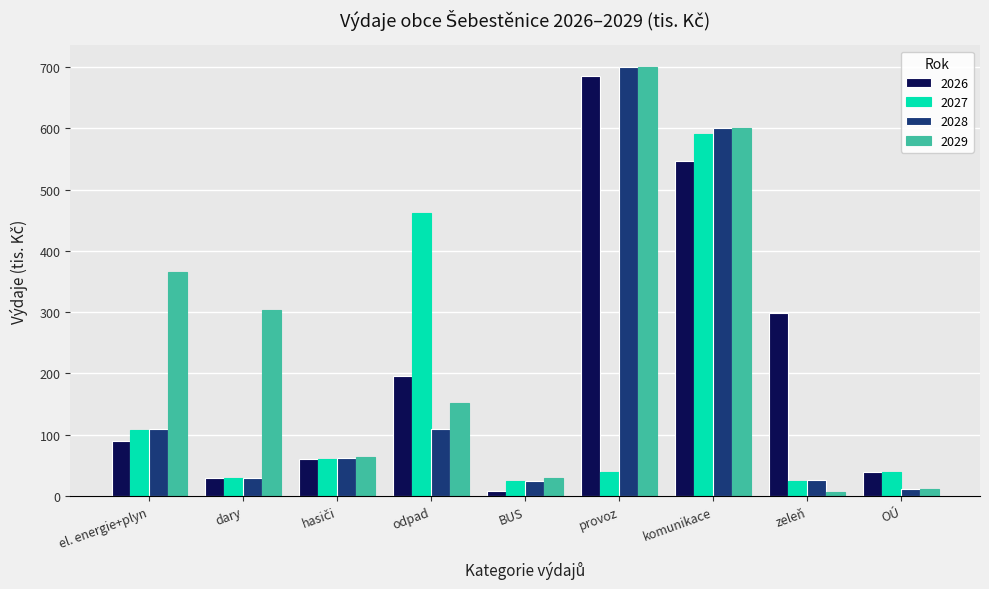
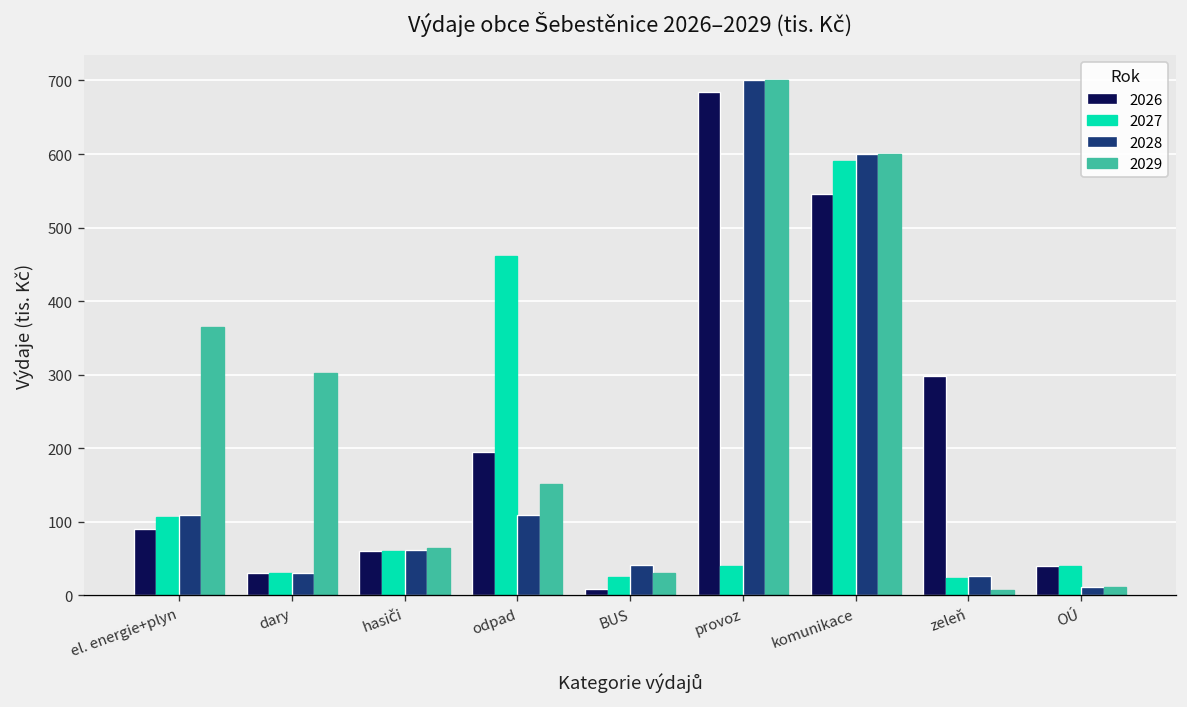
  {
    "2026": {
      "el. energie+plyn": 90,
      "dary": 30,
      "hasiči": 60,
      "odpad": 200,
      "BUS": 10,
      "provoz": 690,
      "komunikace": 550,
      "zeleň": 300,
      "OÚ": 40
    },
    "2027": {
      "el. energie+plyn": 110,
      "dary": 30,
      "hasiči": 60,
      "odpad": 460,
      "BUS": 30,
      "provoz": 40,
      "komunikace": 590,
      "zeleň": 20,
      "OÚ": 40
    },
    "2028": {
      "el. energie+plyn": 110,
      "dary": 30,
      "hasiči": 60,
      "odpad": 110,
-     "BUS": 30,
+     "BUS": 40,
      "provoz": 700,
      "komunikace": 600,
      "zeleň": 30,
      "OÚ": 10
    },
    "2029": {
      "el. energie+plyn": 370,
      "dary": 300,
      "hasiči": 60,
      "odpad": 150,
      "BUS": 30,
      "provoz": 700,
      "komunikace": 600,
      "zeleň": 10,
      "OÚ": 10
    }
  }
